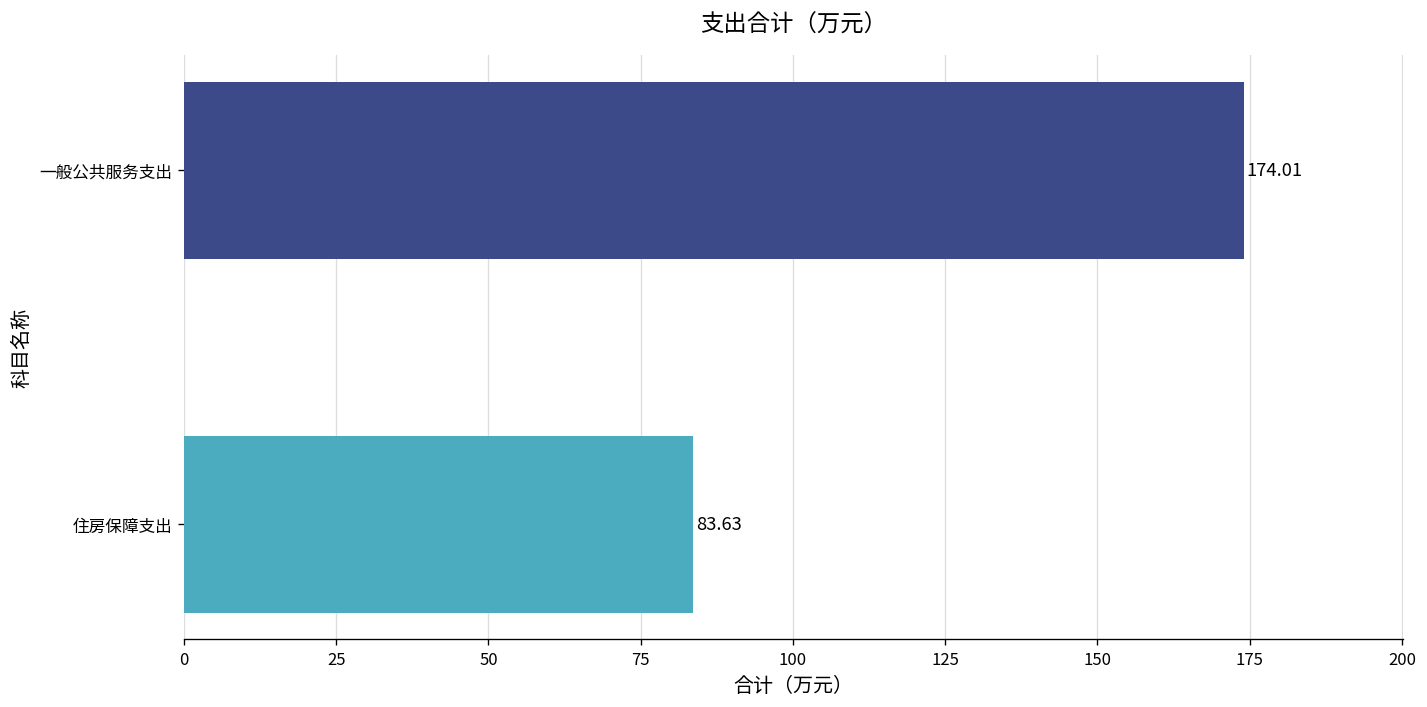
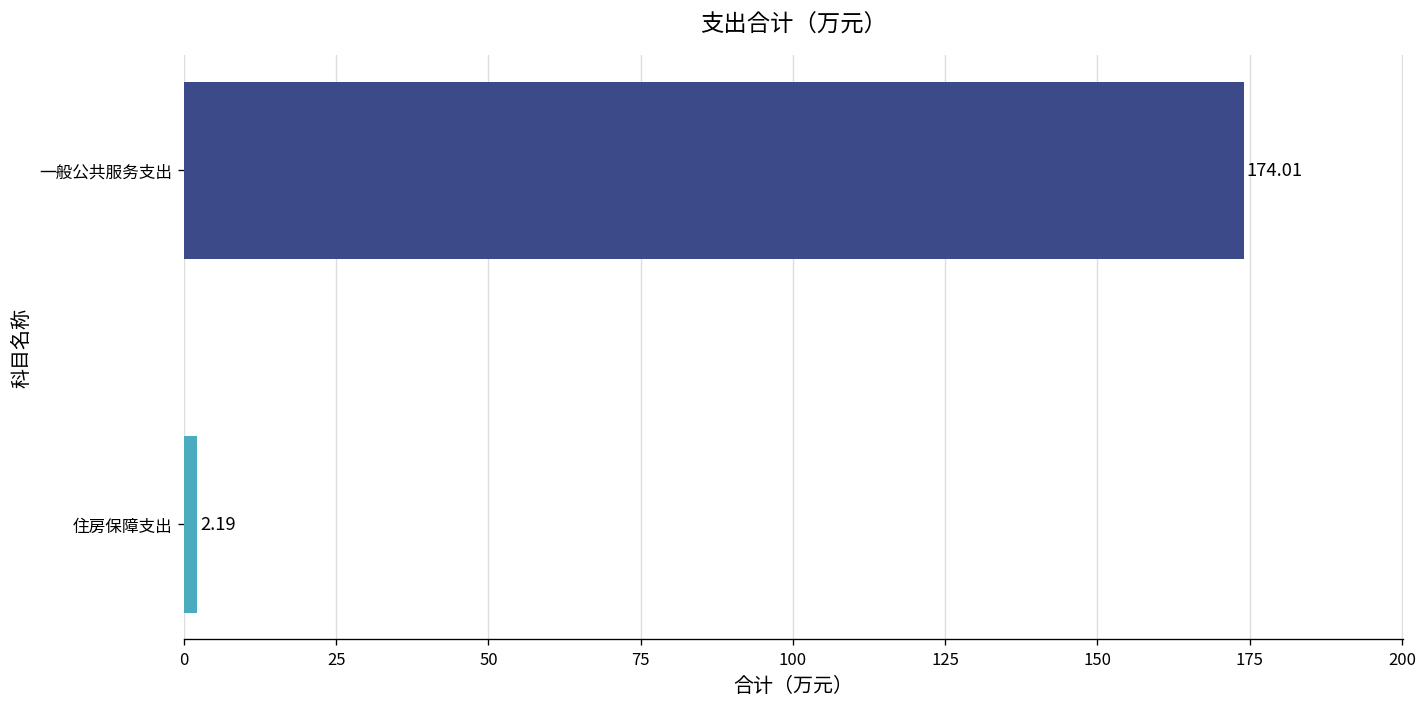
  {
    "一般公共服务支出": 174.01,
-   "住房保障支出": 83.63
+   "住房保障支出": 2.19
  }
